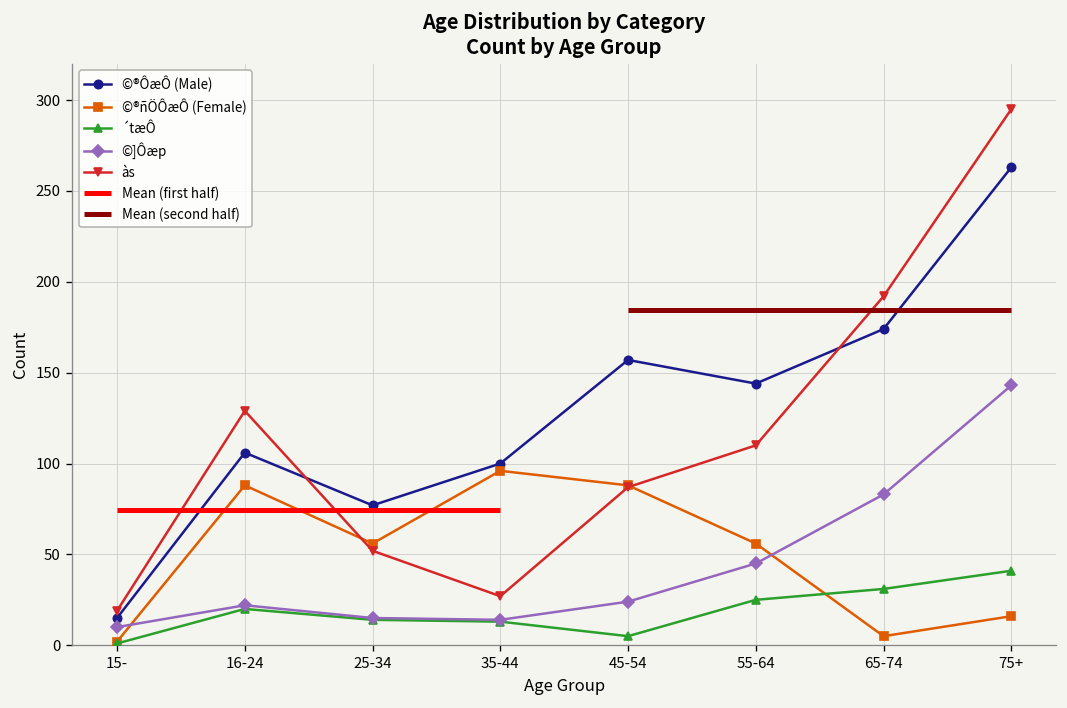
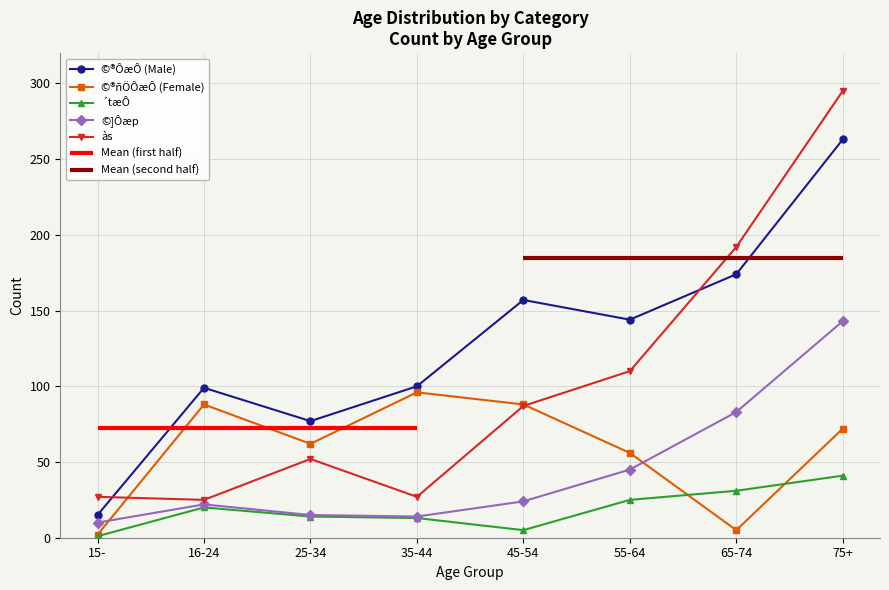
  {
    "©®ÔæÔ (Male)": {
      "15-": 15,
-     "16-24": 106,
+     "16-24": 99,
      "25-34": 77,
      "35-44": 100,
      "45-54": 157,
      "55-64": 144,
      "65-74": 174,
      "75+": 263
    },
    "©®ñÖÔæÔ (Female)": {
      "16-24": 88,
-     "25-34": 56,
+     "25-34": 62,
      "35-44": 96,
      "55-64": 56,
      "65-74": 5,
-     "75+": 16
+     "75+": 72
    },
    "´tæÔ": {
      "16-24": 20,
      "45-54": 5,
      "55-64": 25,
      "65-74": 31,
      "75+": 41
    },
    "©]Ôæp": {
      "15-": 10,
      "16-24": 22,
      "45-54": 24,
      "55-64": 45,
      "65-74": 83,
      "75+": 143
    },
    "às": {
-     "15-": 19,
-     "16-24": 129,
+     "15-": 27,
+     "16-24": 25,
      "25-34": 52,
      "35-44": 27,
      "55-64": 110,
      "65-74": 192,
      "75+": 295
    }
  }
